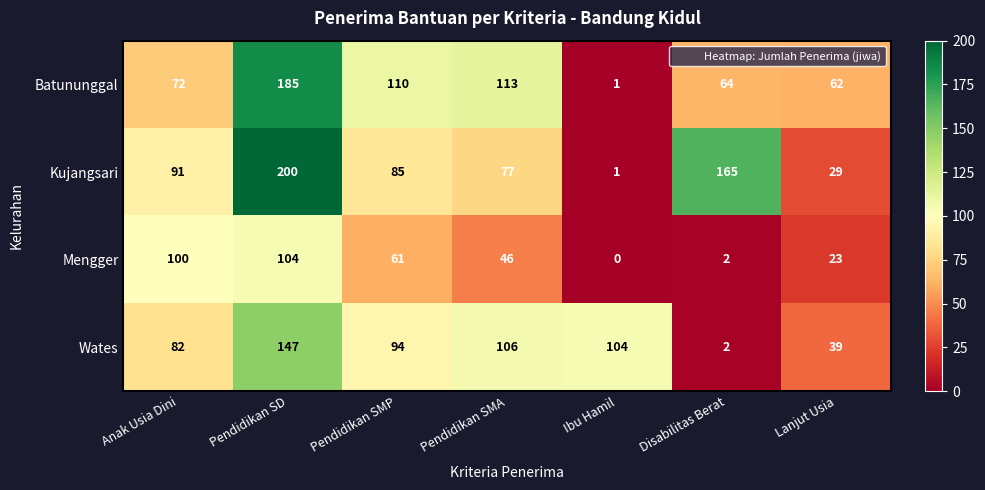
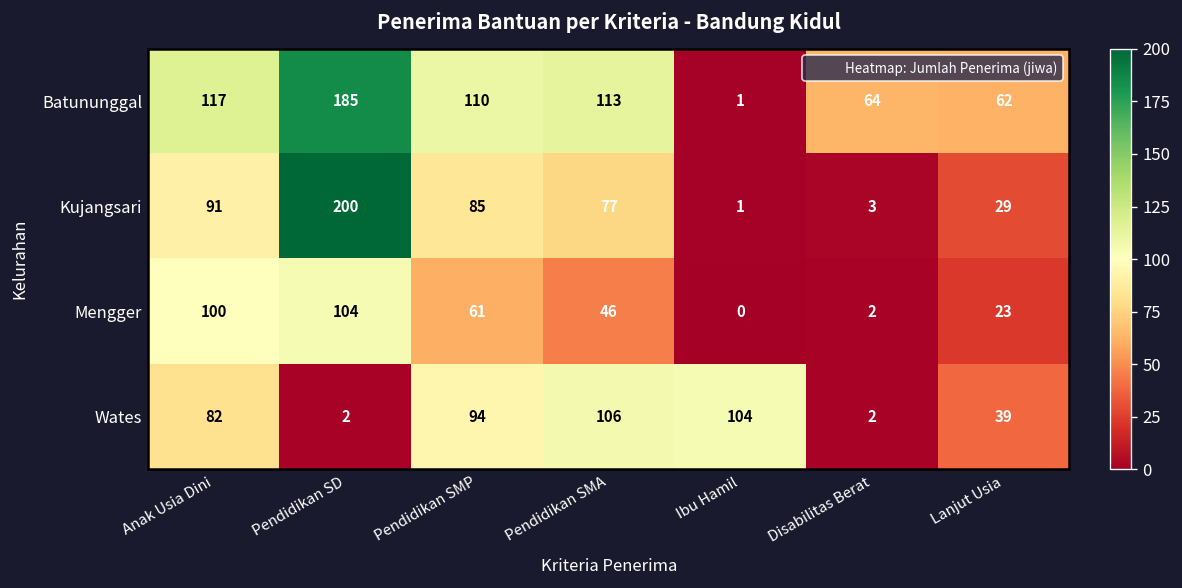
  {
    "Batununggal": {
-     "Anak Usia Dini": 72,
+     "Anak Usia Dini": 117,
      "Pendidikan SD": 185,
      "Pendidikan SMP": 110,
      "Pendidikan SMA": 113,
      "Ibu Hamil": 1,
      "Disabilitas Berat": 64,
      "Lanjut Usia": 62
    },
    "Kujangsari": {
      "Anak Usia Dini": 91,
      "Pendidikan SD": 200,
      "Pendidikan SMP": 85,
      "Pendidikan SMA": 77,
      "Ibu Hamil": 1,
-     "Disabilitas Berat": 165,
+     "Disabilitas Berat": 3,
      "Lanjut Usia": 29
    },
    "Mengger": {
      "Anak Usia Dini": 100,
      "Pendidikan SD": 104,
      "Pendidikan SMP": 61,
      "Pendidikan SMA": 46,
      "Ibu Hamil": 0,
      "Disabilitas Berat": 2,
      "Lanjut Usia": 23
    },
    "Wates": {
      "Anak Usia Dini": 82,
-     "Pendidikan SD": 147,
+     "Pendidikan SD": 2,
      "Pendidikan SMP": 94,
      "Pendidikan SMA": 106,
      "Ibu Hamil": 104,
      "Disabilitas Berat": 2,
      "Lanjut Usia": 39
    }
  }
